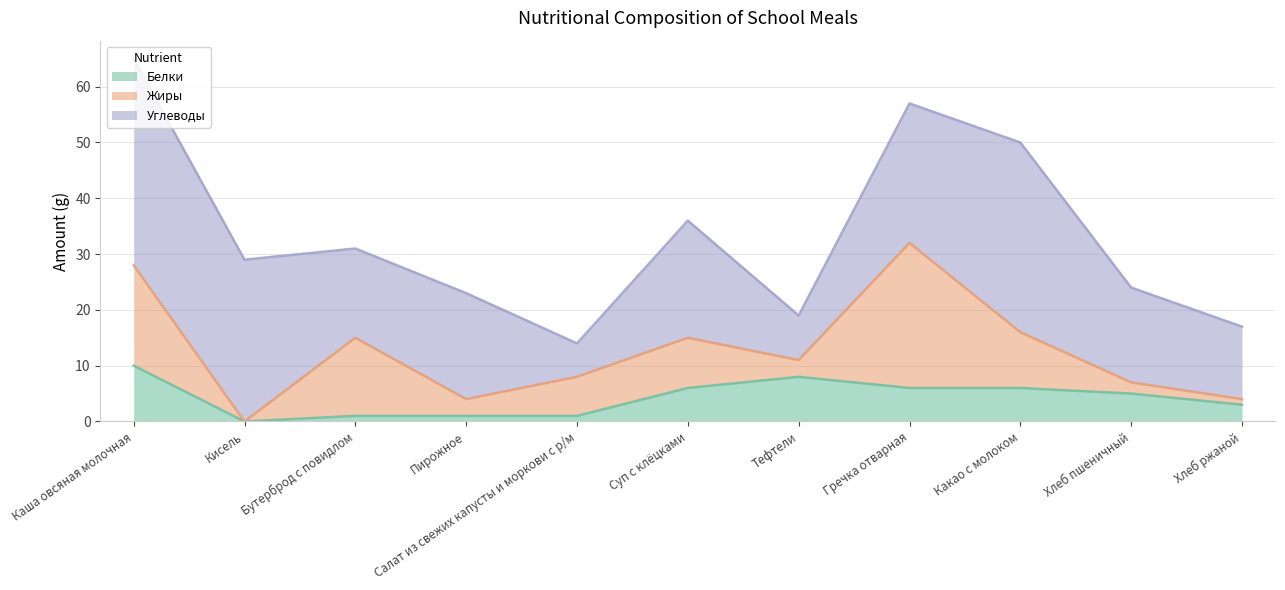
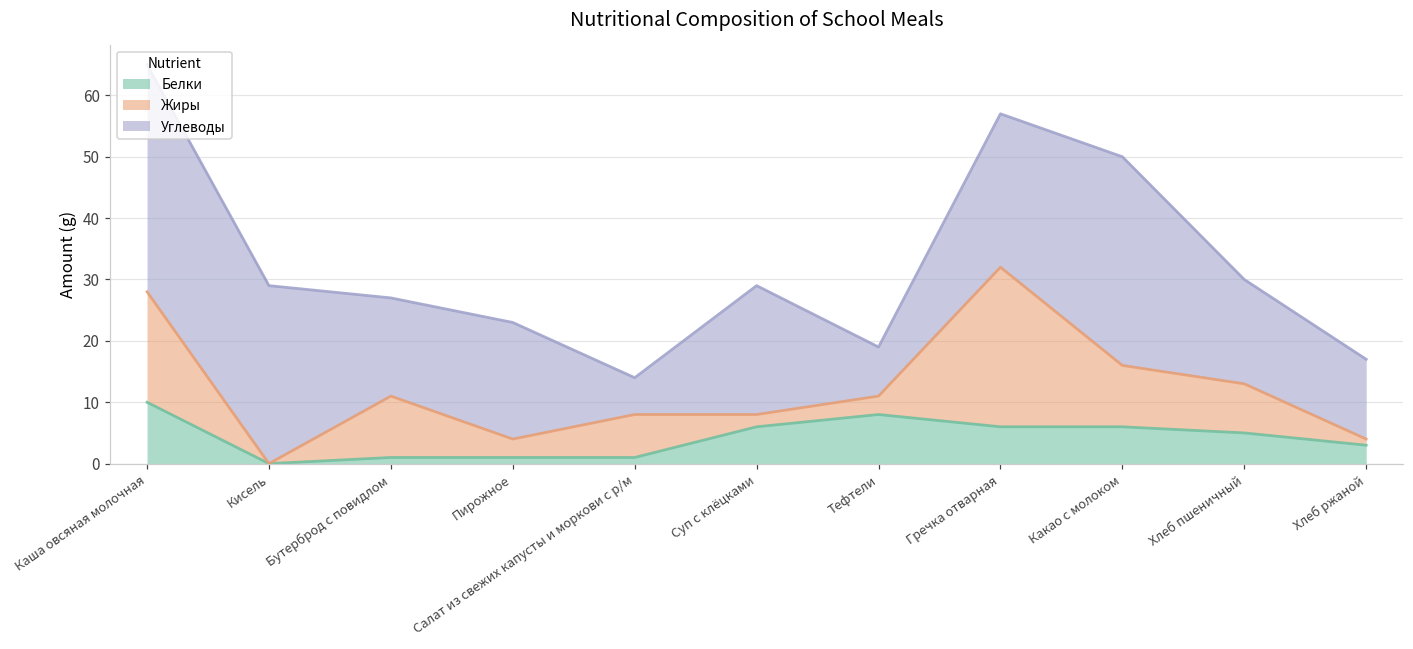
  {
    "Жиры": {
      "Каша овсяная молочная": 18,
-     "Бутерброд с повидлом": 14,
+     "Бутерброд с повидлом": 10,
      "Пирожное": 3,
      "Салат из свежих капусты и моркови с р/м": 7,
-     "Суп с клёцками": 9,
+     "Суп с клёцками": 2,
      "Тефтели": 3,
      "Гречка отварная": 26,
      "Какао с молоком": 10,
-     "Хлеб пшеничный": 2,
+     "Хлеб пшеничный": 8,
      "Хлеб ржаной": 1
    }
  }
